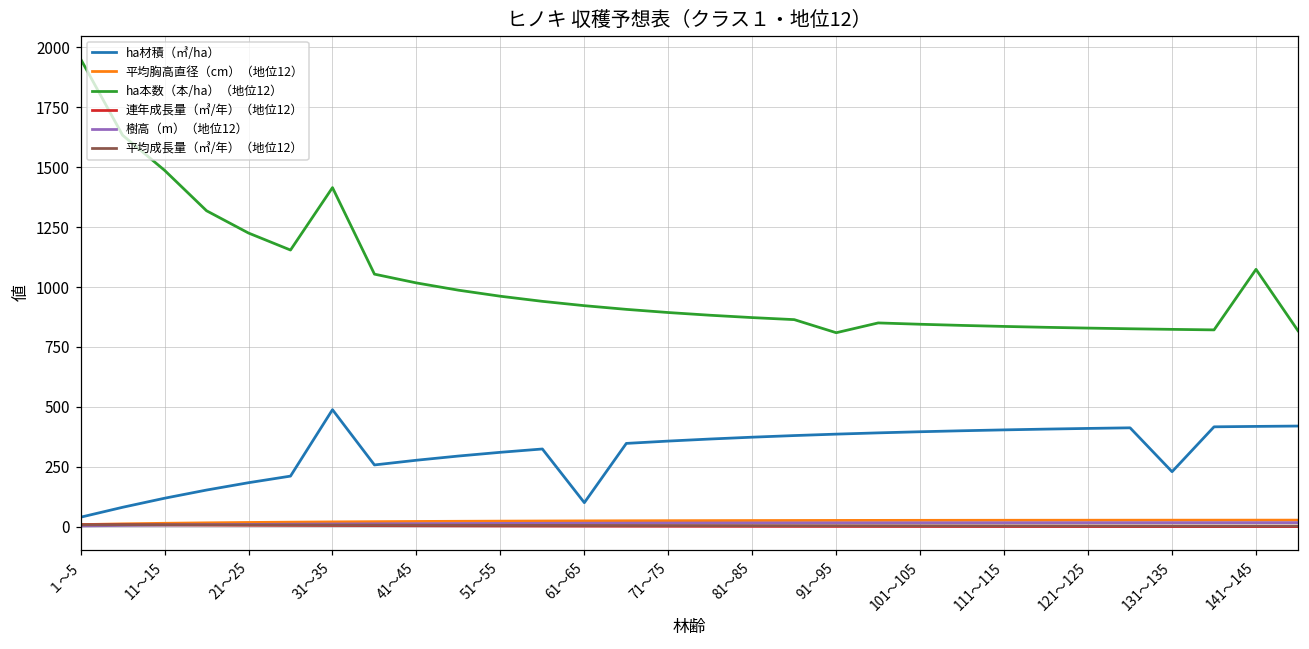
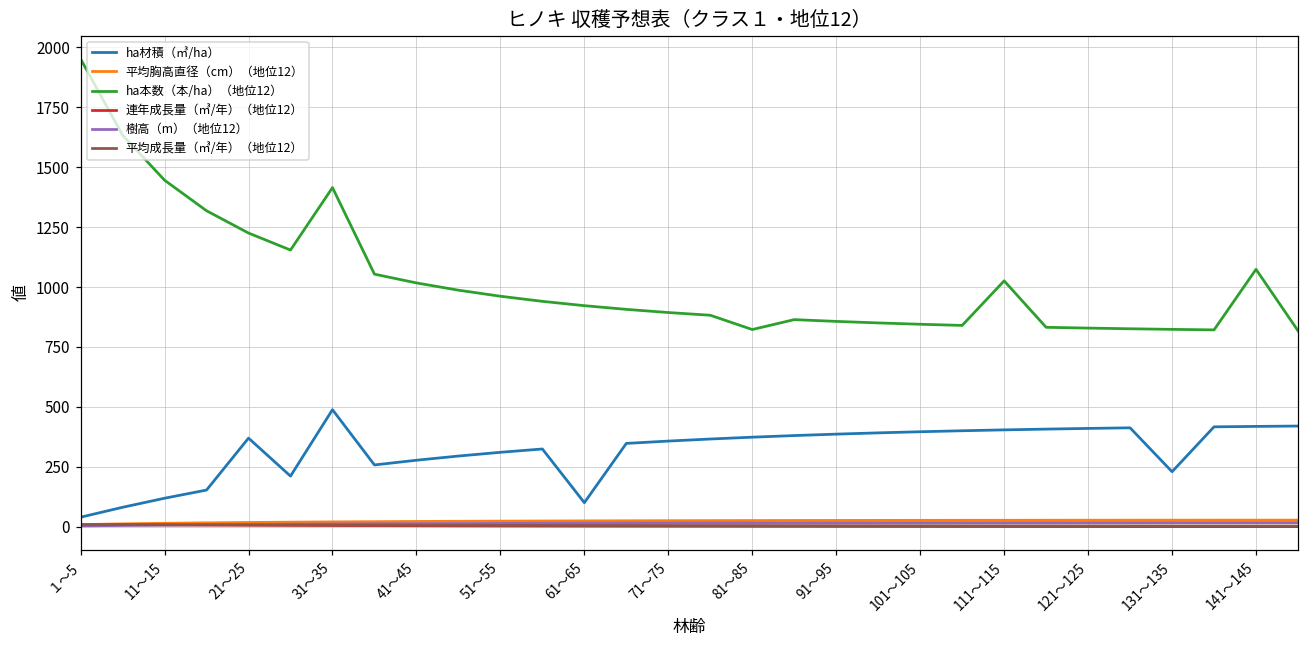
  {
    "ha材積（㎥/ha）": {
      "１～5": 40,
      "11～15": 120,
-     "21～25": 180,
+     "21～25": 370,
      "31～35": 490,
      "41～45": 280,
      "51～55": 310,
      "61～65": 100,
      "71～75": 360,
      "81～85": 370,
      "91～95": 390,
      "101～105": 400,
      "111～115": 400,
      "121～125": 410,
      "131～135": 230,
      "141～145": 420
    },
    "ha本数（本/ha）（地位12）": {
      "１～5": 1950,
-     "11～15": 1490,
+     "11～15": 1450,
      "21～25": 1230,
      "31～35": 1420,
      "41～45": 1020,
      "51～55": 960,
      "61～65": 920,
      "71～75": 890,
-     "81～85": 870,
-     "91～95": 810,
+     "81～85": 820,
+     "91～95": 860,
      "101～105": 840,
-     "111～115": 840,
+     "111～115": 1030,
      "121～125": 830,
      "131～135": 820,
      "141～145": 1070
    }
  }
